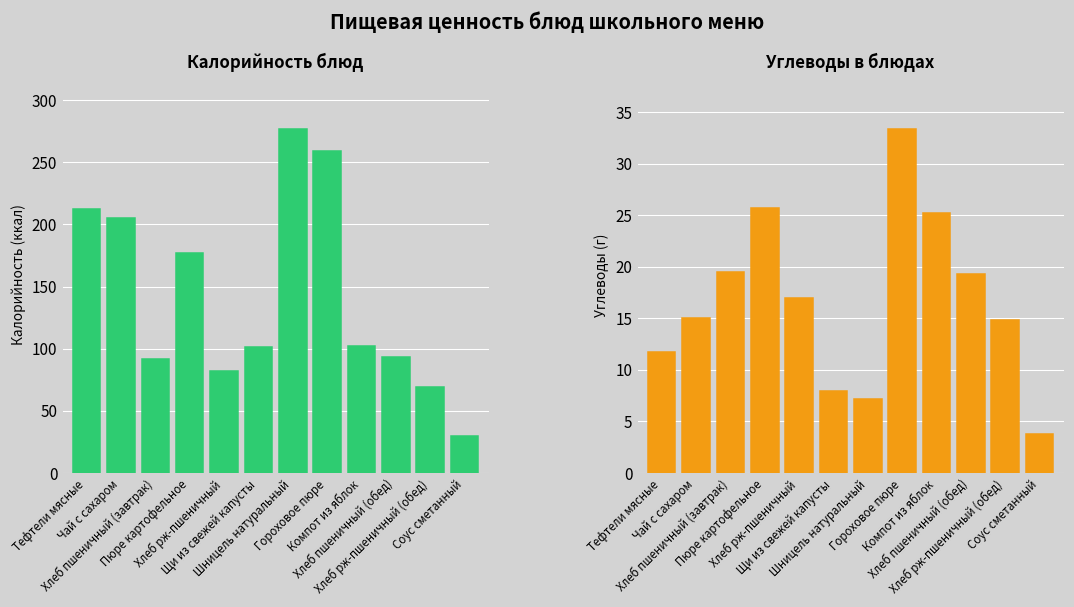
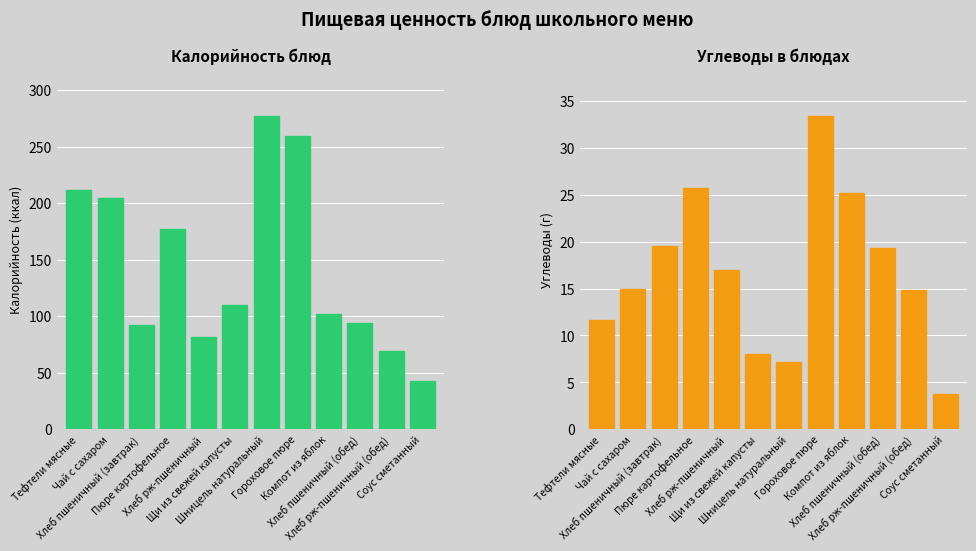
  {
    "Калорийность блюд": {
      "Тефтели мясные": 212,
      "Чай с сахаром": 205,
      "Хлеб пшеничный (завтрак)": 92,
      "Пюре картофельное": 177,
      "Хлеб рж-пшеничный": 82,
-     "Щи из свежей капусты": 101,
+     "Щи из свежей капусты": 110,
      "Шницель натуральный": 277,
      "Гороховое пюре": 259,
      "Компот из яблок": 102,
      "Хлеб пшеничный (обед)": 94,
      "Хлеб рж-пшеничный (обед)": 69,
-     "Соус сметанный": 30
+     "Соус сметанный": 43
    },
    "Углеводы в блюдах": {
      "Тефтели мясные": 12,
      "Чай с сахаром": 15,
      "Хлеб пшеничный (завтрак)": 20,
      "Пюре картофельное": 26,
      "Хлеб рж-пшеничный": 17,
      "Щи из свежей капусты": 8,
      "Шницель натуральный": 7,
      "Гороховое пюре": 33,
      "Компот из яблок": 25,
      "Хлеб пшеничный (обед)": 19,
      "Хлеб рж-пшеничный (обед)": 15,
      "Соус сметанный": 4
    }
  }
